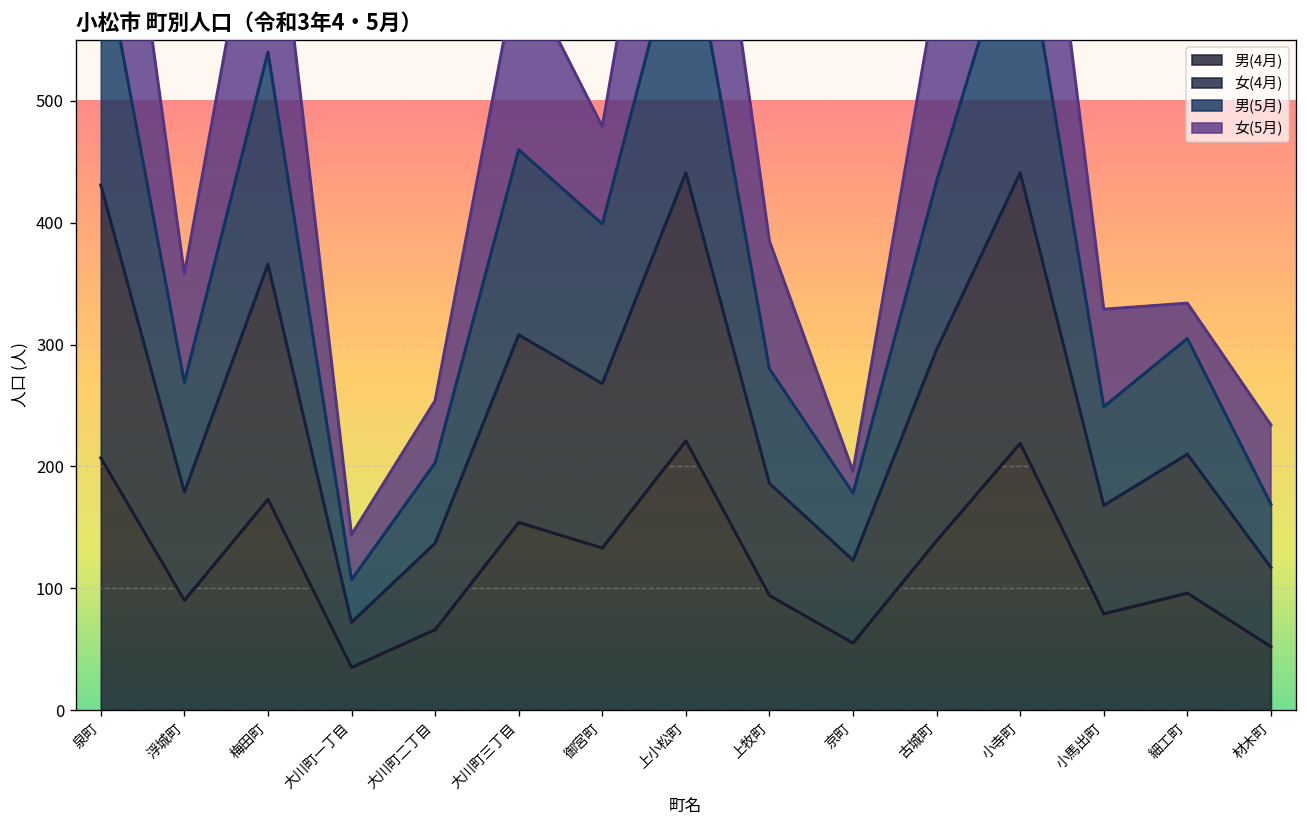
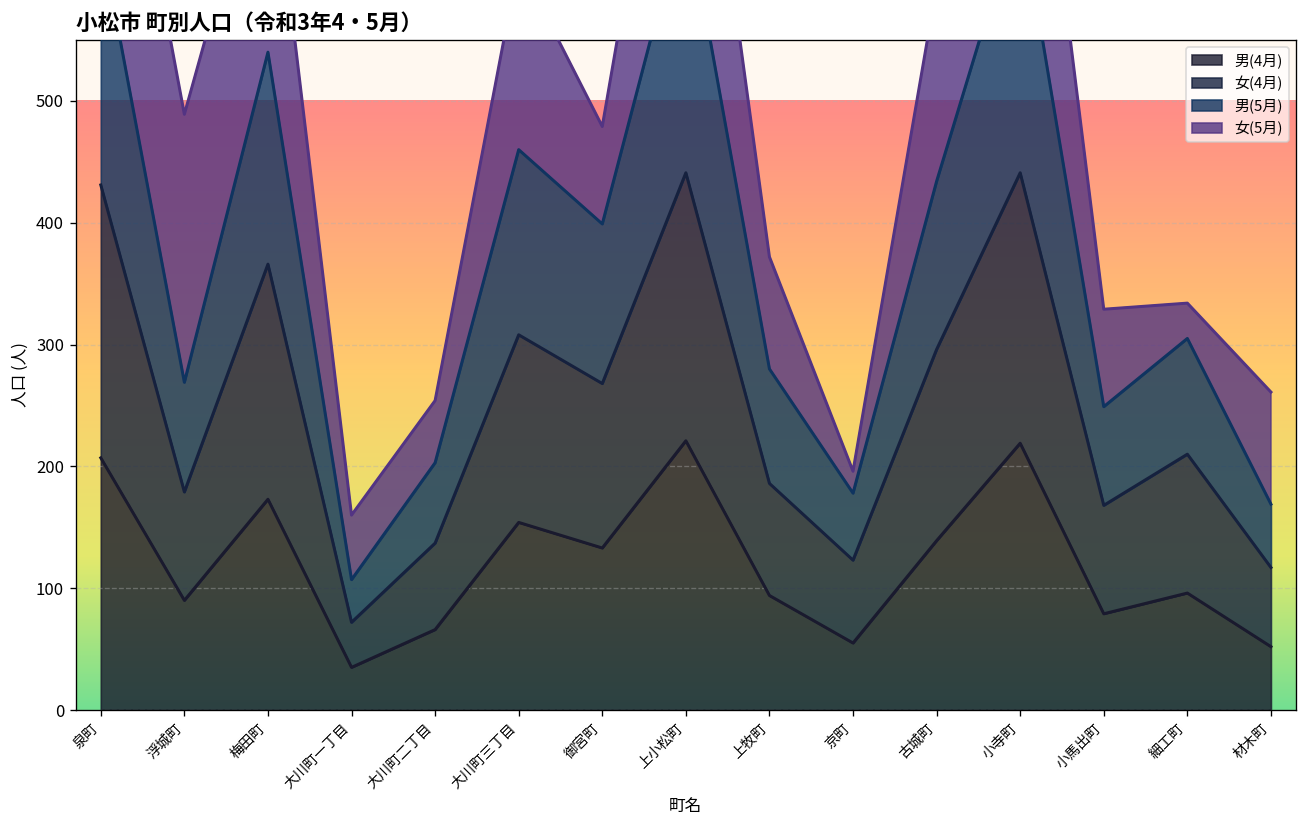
  {
    "女(5月)": {
-     "浮城町": 89,
-     "大川町一丁目": 37,
+     "浮城町": 220,
+     "大川町一丁目": 53,
      "大川町二丁目": 51,
      "御宮町": 80,
-     "上牧町": 105,
+     "上牧町": 92,
      "京町": 18,
      "小馬出町": 80,
      "細工町": 29,
-     "材木町": 65
+     "材木町": 92
    }
  }
